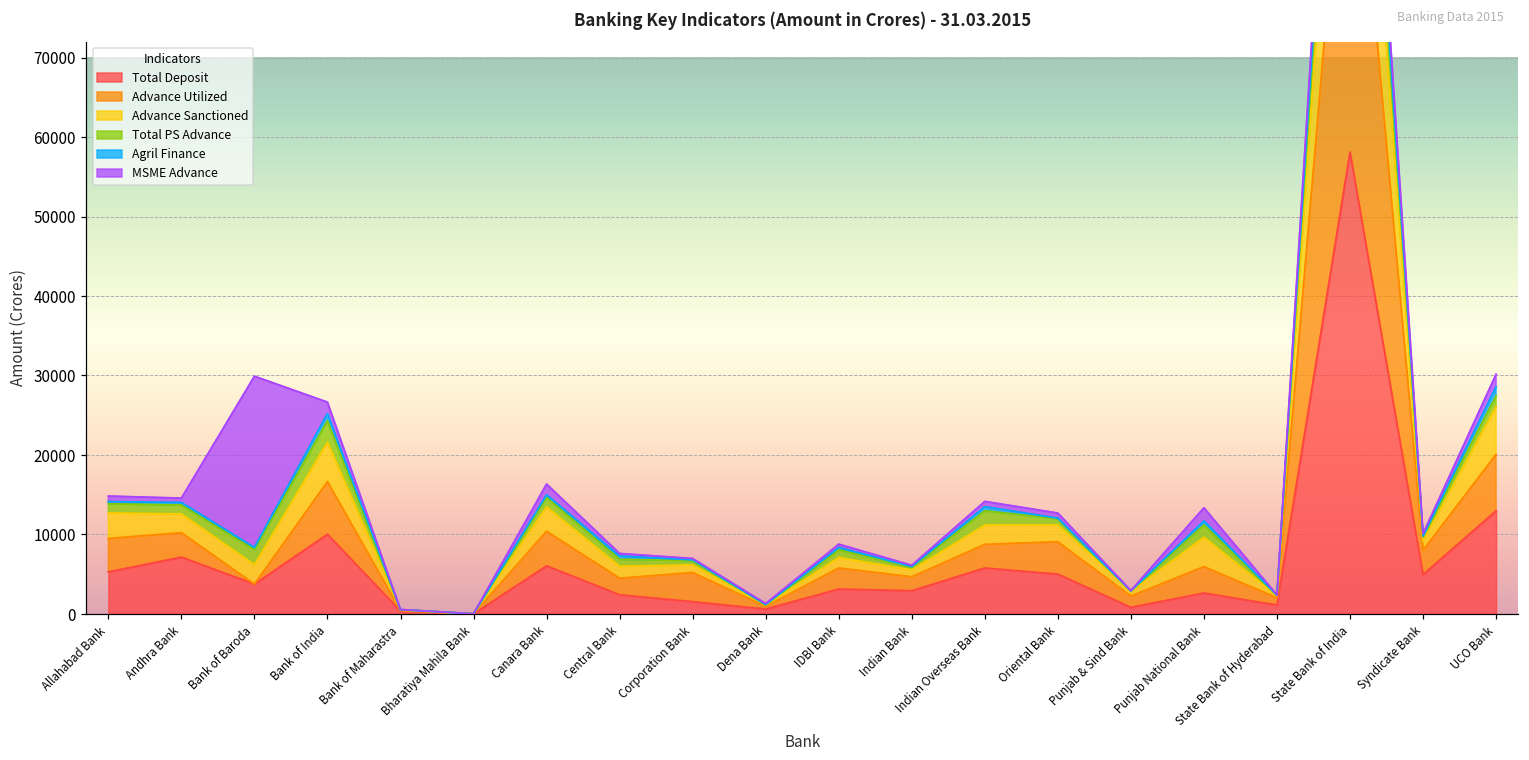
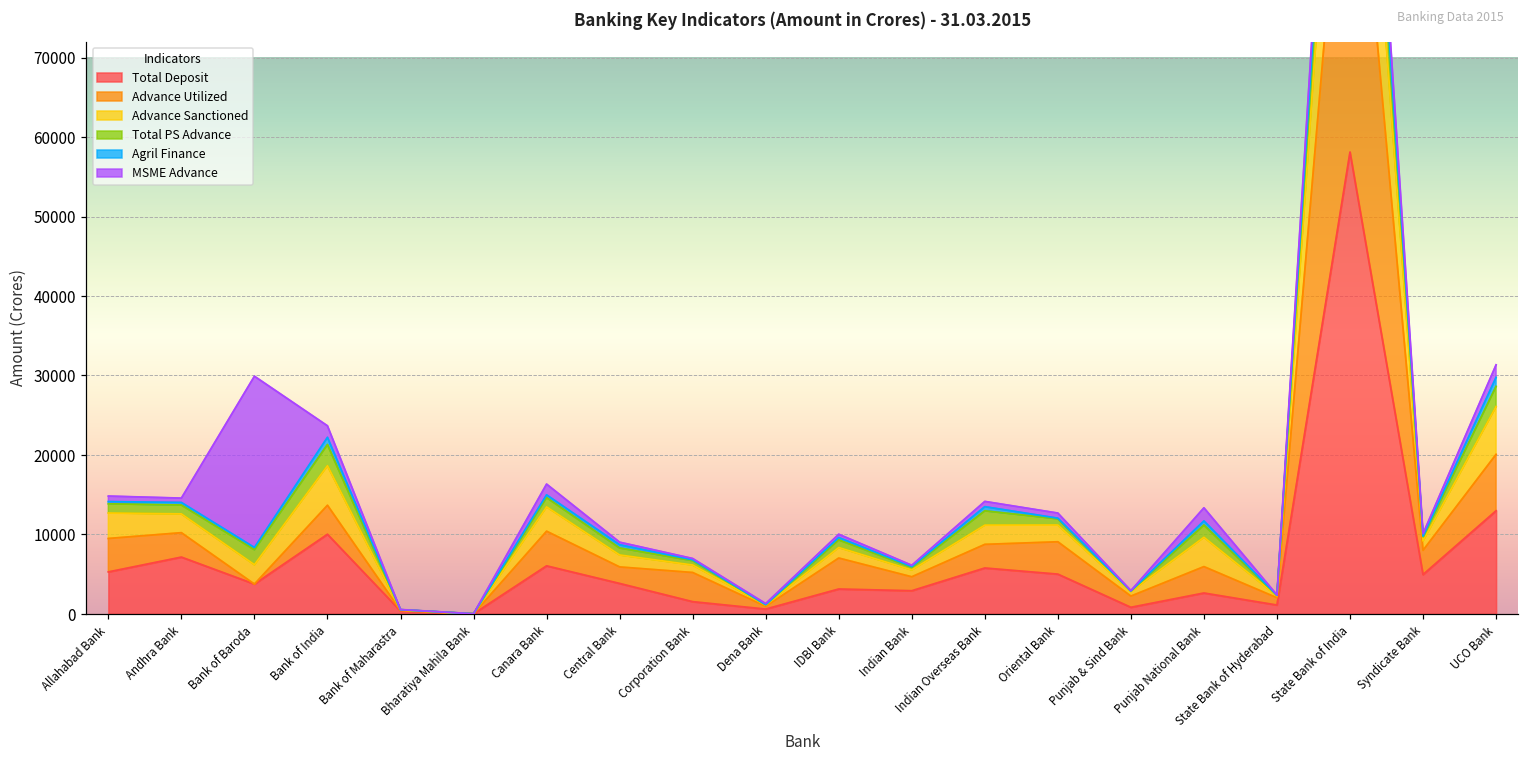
  {
    "Total Deposit": {
      "Allahabad Bank": 5000,
      "Andhra Bank": 7000,
      "Bank of India": 10000,
      "Canara Bank": 6000,
-     "Central Bank": 2000,
+     "Central Bank": 4000,
      "Corporation Bank": 2000,
      "IDBI Bank": 3000,
      "Indian Bank": 3000,
      "Indian Overseas Bank": 6000,
      "Oriental Bank": 5000,
      "Punjab & Sind Bank": 1000,
      "Punjab National Bank": 3000,
      "State Bank of Hyderabad": 1000,
      "State Bank of India": 58000,
      "Syndicate Bank": 5000,
      "UCO Bank": 13000
    },
    "Advance Utilized": {
      "Allahabad Bank": 4000,
      "Andhra Bank": 3000,
-     "Bank of India": 7000,
+     "Bank of India": 4000,
      "Canara Bank": 4000,
      "Central Bank": 2000,
      "Corporation Bank": 4000,
-     "IDBI Bank": 3000,
+     "IDBI Bank": 4000,
      "Indian Bank": 2000,
      "Indian Overseas Bank": 3000,
      "Oriental Bank": 4000,
      "Punjab & Sind Bank": 1000,
      "Punjab National Bank": 3000,
      "Syndicate Bank": 3000,
      "UCO Bank": 7000
    },
    "Advance Sanctioned": {
      "Allahabad Bank": 3000,
      "Andhra Bank": 2000,
      "Bank of Baroda": 2000,
      "Bank of India": 5000,
      "Canara Bank": 3000,
      "Central Bank": 2000,
      "Corporation Bank": 1000,
      "IDBI Bank": 1000,
      "Indian Overseas Bank": 2000,
      "Oriental Bank": 2000,
      "Punjab National Bank": 4000,
      "Syndicate Bank": 1000,
      "UCO Bank": 6000
    },
    "Total PS Advance": {
      "Bank of India": 3000,
      "Central Bank": 1000,
      "Indian Overseas Bank": 2000,
      "Punjab National Bank": 2000,
-     "UCO Bank": 1000
+     "UCO Bank": 3000
    },
    "Agril Finance": {
      "Bank of India": 1000,
      "Indian Overseas Bank": 1000,
      "Punjab National Bank": 1000,
      "UCO Bank": 1000
    },
    "MSME Advance": {
      "Allahabad Bank": 1000,
      "Andhra Bank": 1000,
      "Bank of Baroda": 22000,
      "Bank of India": 1000,
      "Canara Bank": 1000,
      "IDBI Bank": 0,
      "Indian Overseas Bank": 1000,
      "Oriental Bank": 1000,
      "Punjab National Bank": 2000,
      "UCO Bank": 2000
    }
  }
